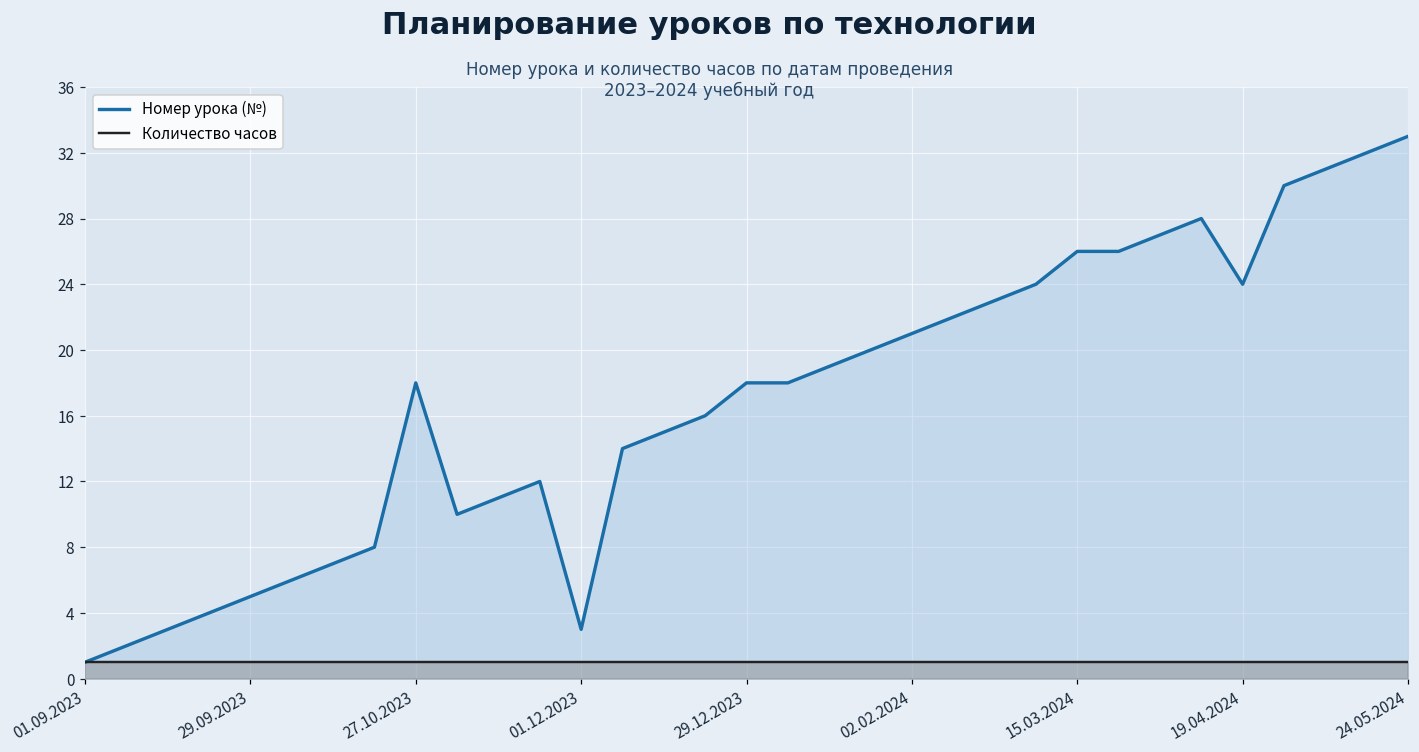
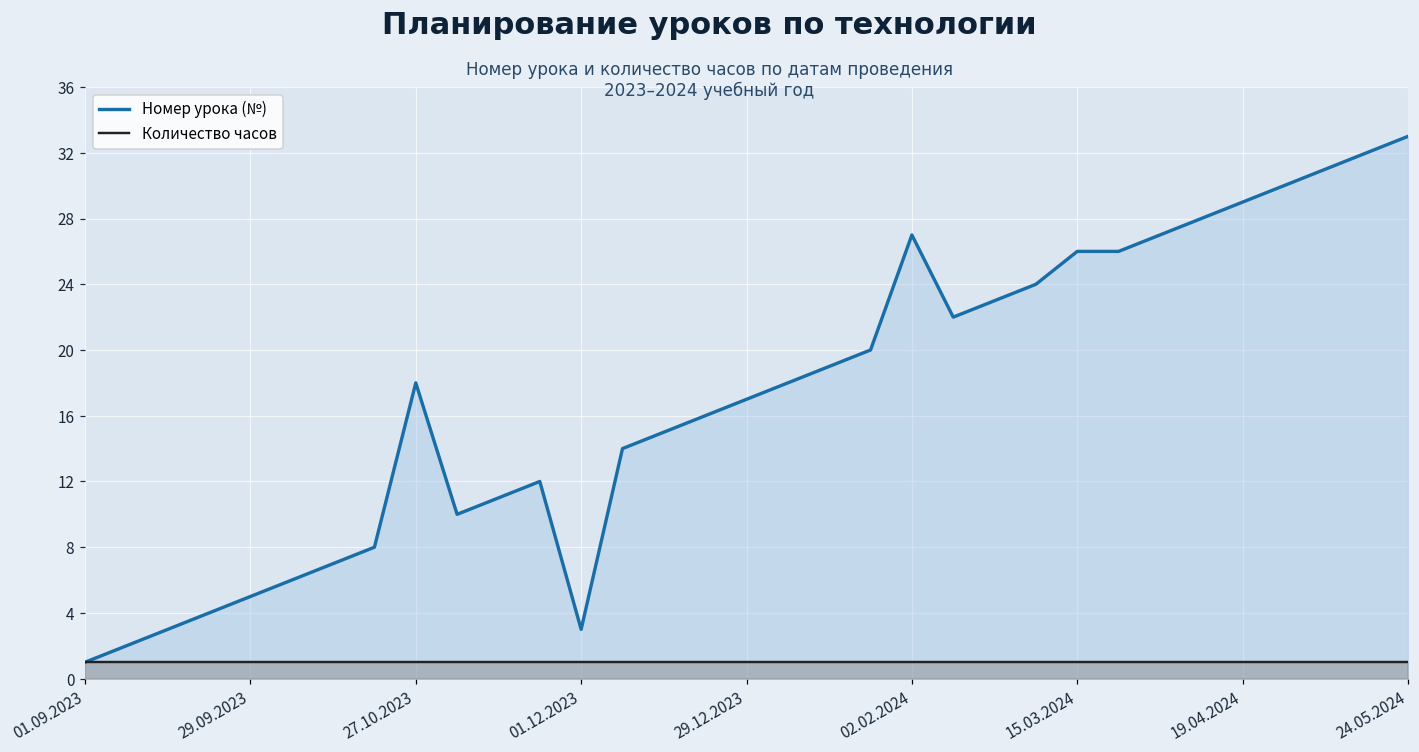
  {
    "Номер урока (№)": {
      "29.09.2023": 5,
      "27.10.2023": 18,
      "01.12.2023": 3,
-     "29.12.2023": 18,
-     "02.02.2024": 21,
+     "29.12.2023": 17,
+     "02.02.2024": 27,
      "15.03.2024": 26,
-     "19.04.2024": 24,
+     "19.04.2024": 29,
      "24.05.2024": 33
    },
    "Количество часов": {
      "29.09.2023": 1,
      "27.10.2023": 1,
      "01.12.2023": 1,
      "29.12.2023": 1,
      "02.02.2024": 1,
      "15.03.2024": 1,
      "19.04.2024": 1,
      "24.05.2024": 1
    }
  }
